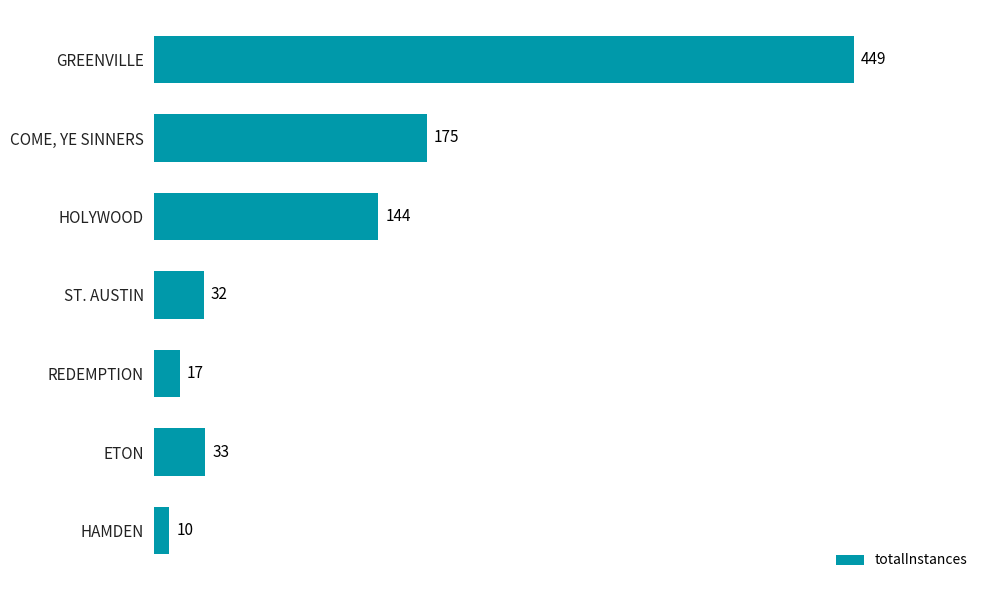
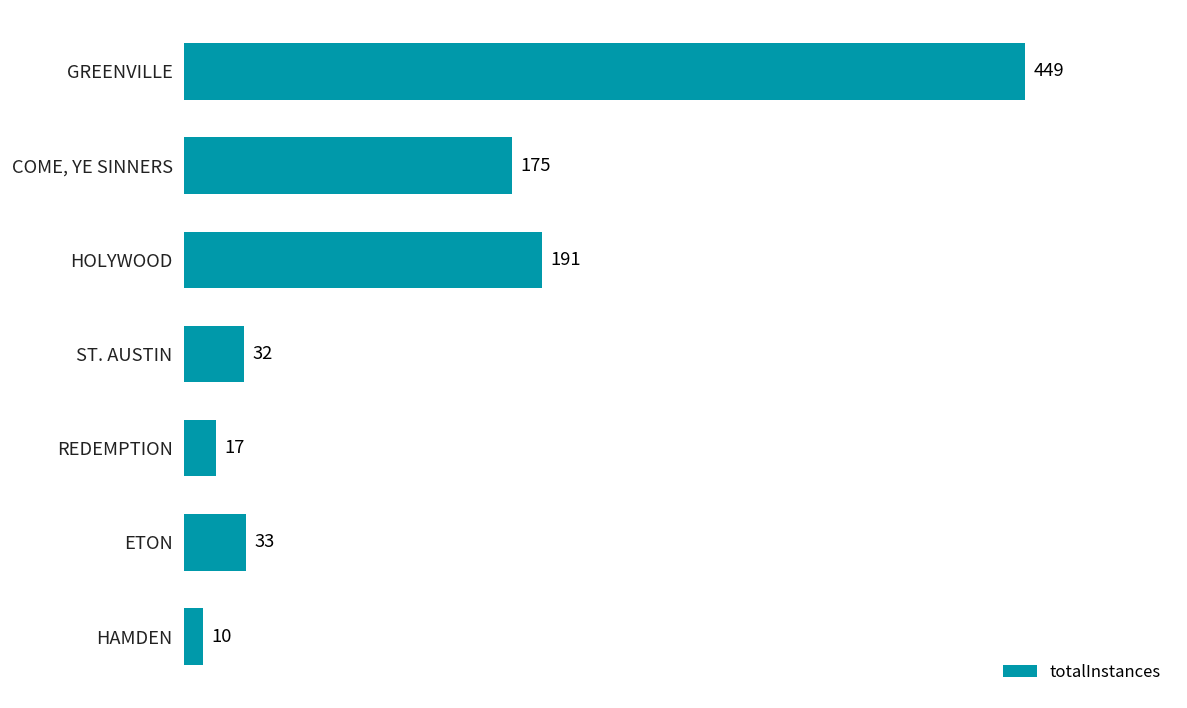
  {
    "GREENVILLE": 449,
    "COME, YE SINNERS": 175,
-   "HOLYWOOD": 144,
+   "HOLYWOOD": 191,
    "ST. AUSTIN": 32,
    "REDEMPTION": 17,
    "ETON": 33,
    "HAMDEN": 10
  }
